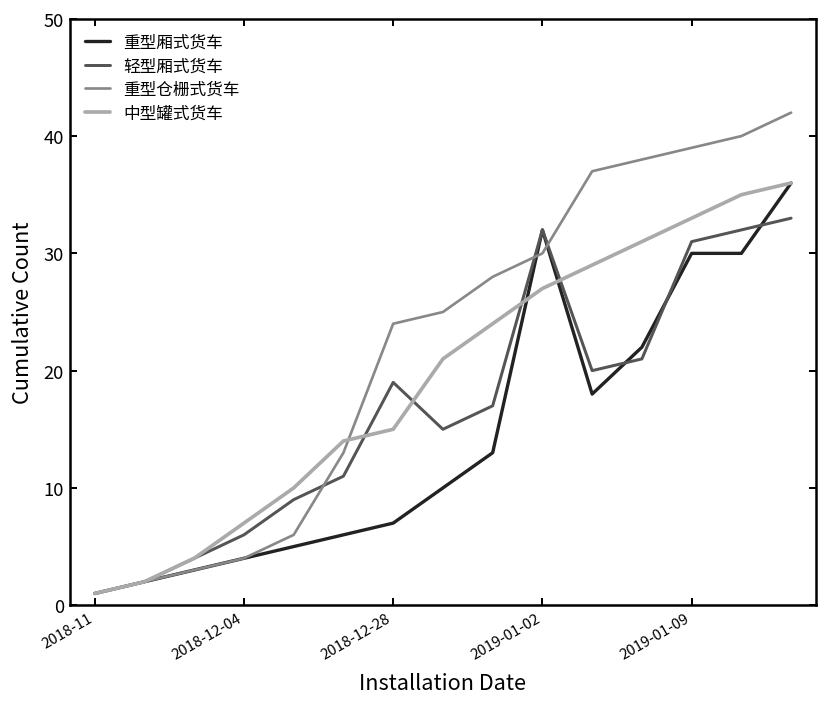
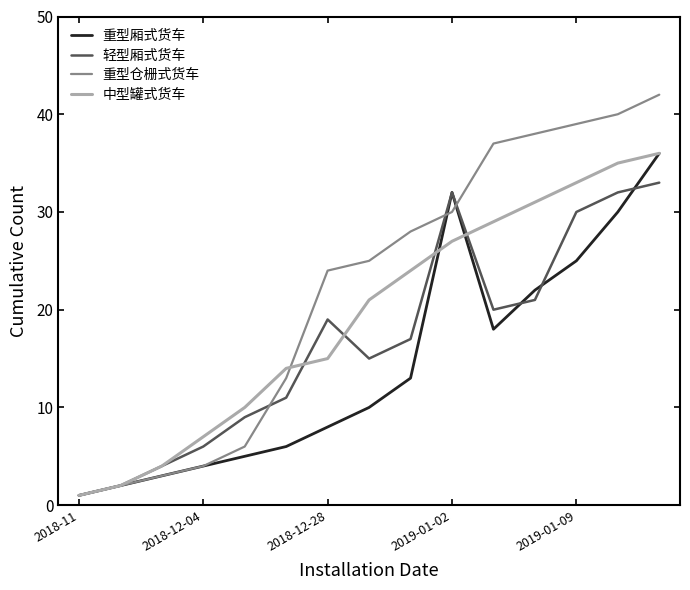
  {
    "重型厢式货车": {
-     "2018-12-28": 7,
-     "2019-01-09": 30
+     "2018-12-28": 8,
+     "2019-01-09": 25
    },
    "轻型厢式货车": {
      "2018-12-04": 6,
      "2018-12-28": 19,
-     "2019-01-09": 31
+     "2019-01-09": 30
    }
  }
